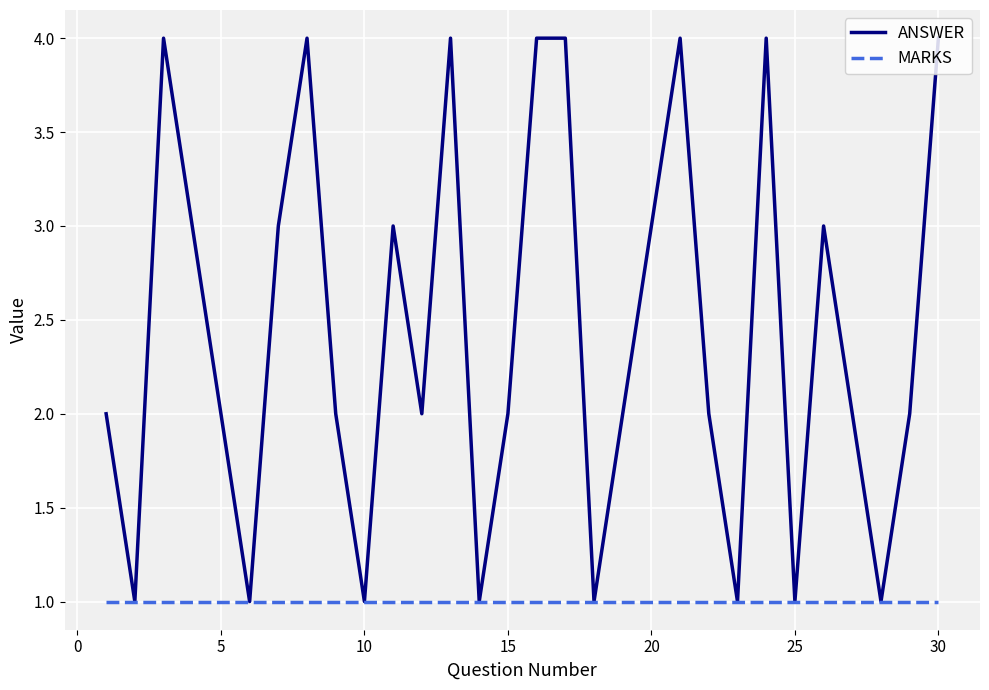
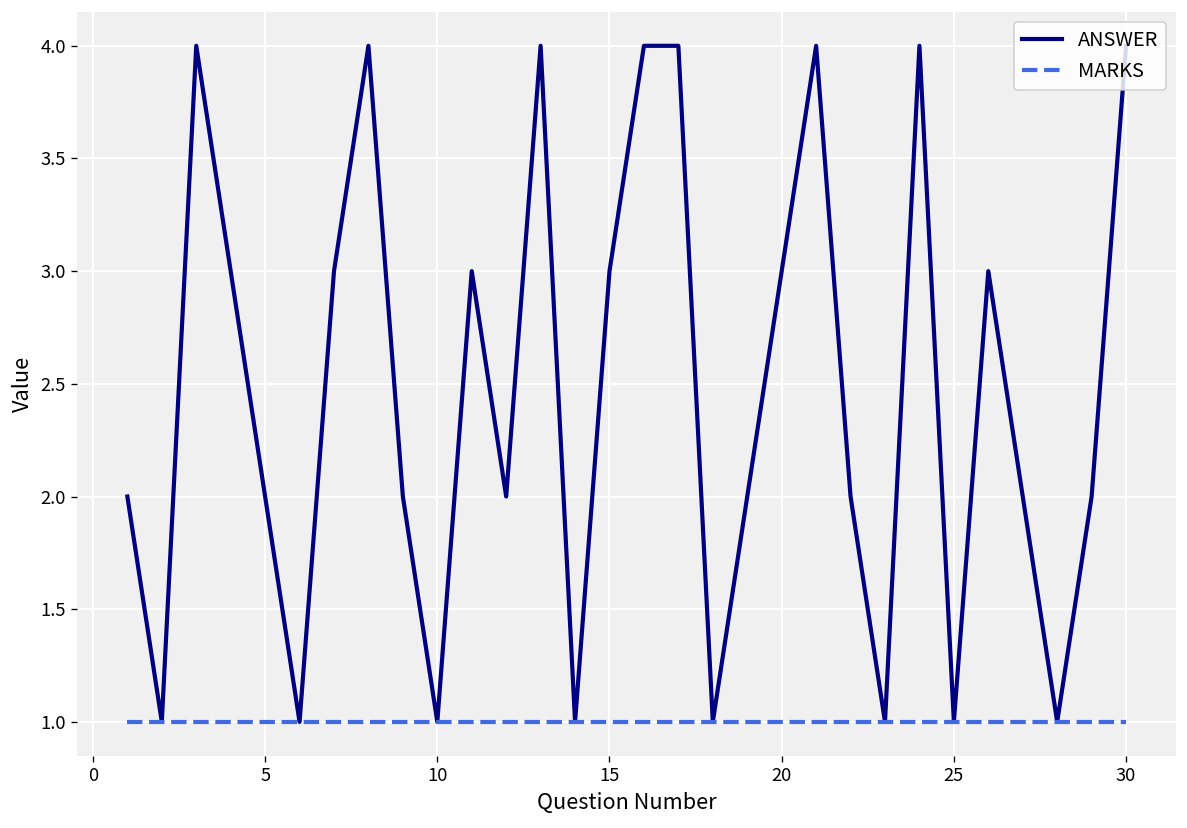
  {
    "ANSWER": {
      "5": 2,
-     "15": 2,
+     "15": 3,
      "20": 3
    },
    "MARKS": {
      "5": 1,
      "15": 1,
      "20": 1,
      "30": 1
    }
  }
